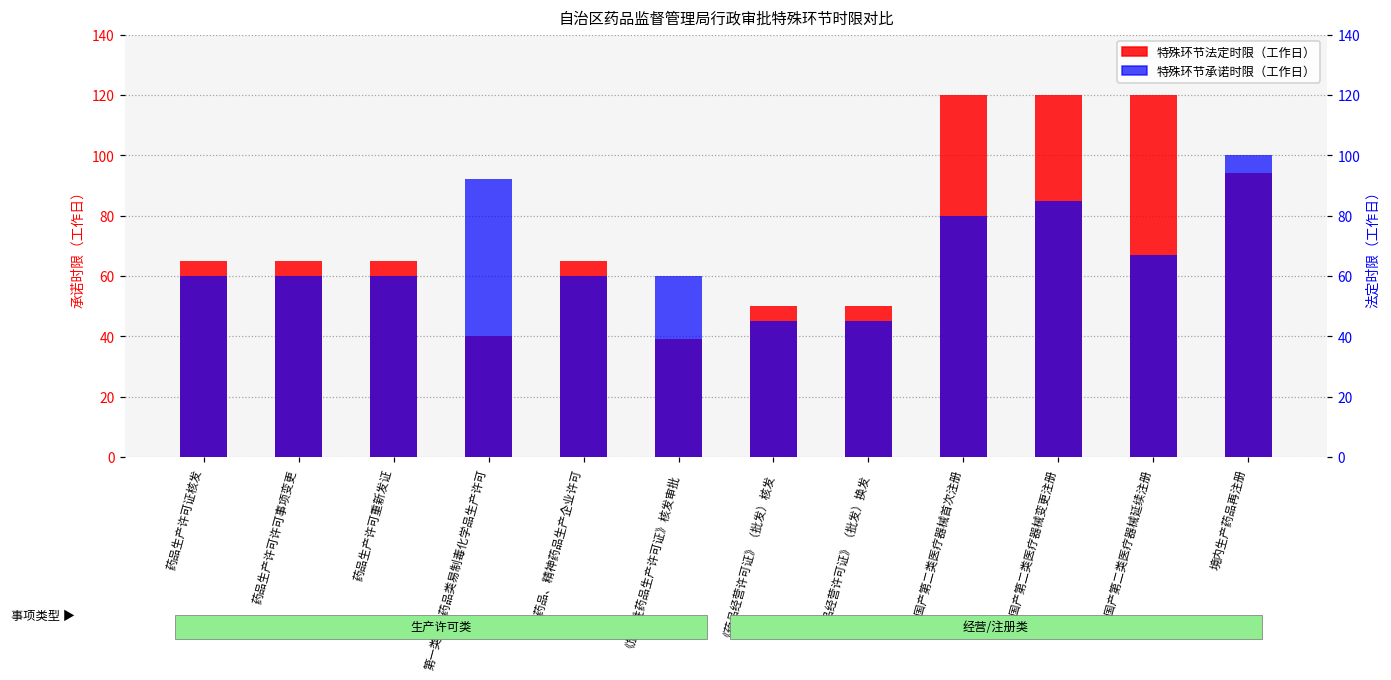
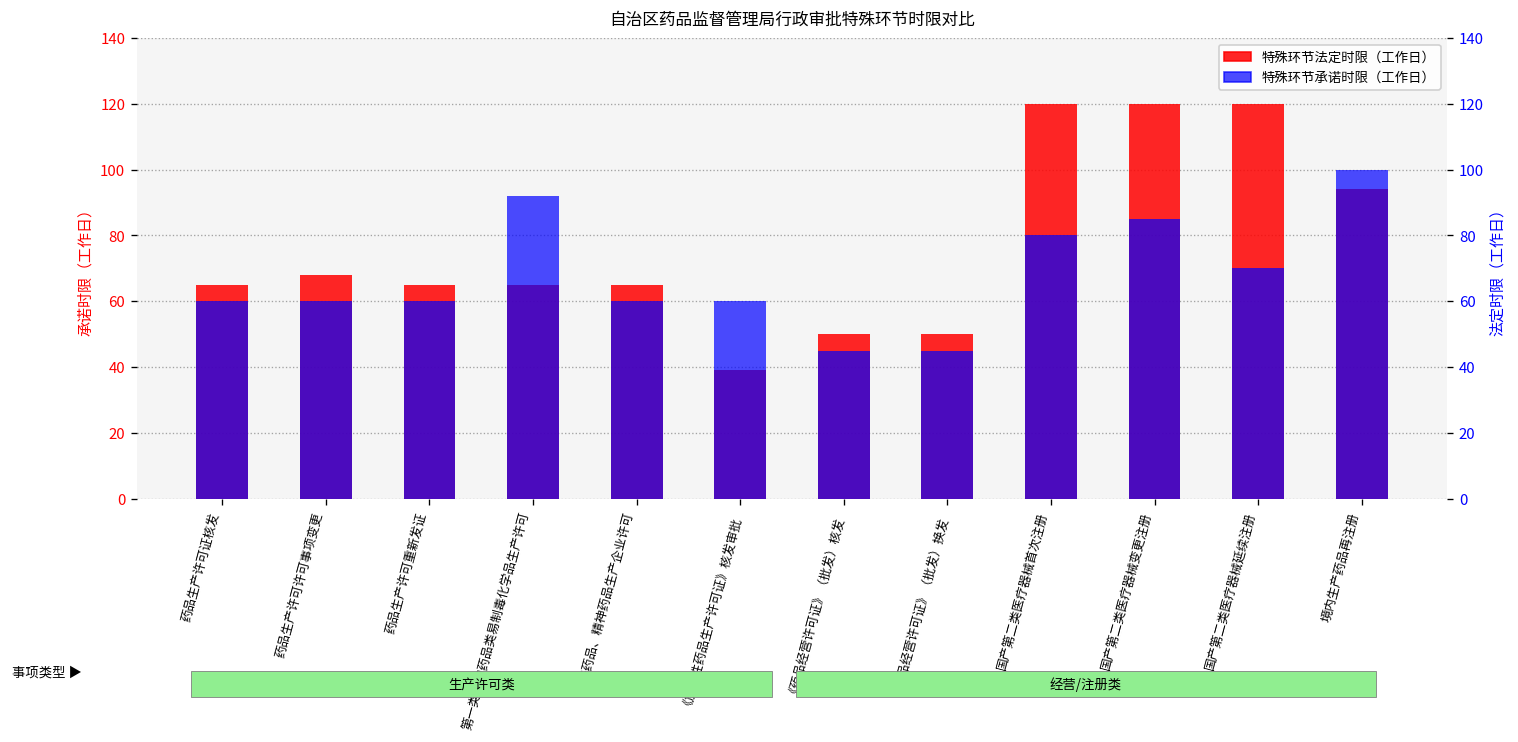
  {
    "特殊环节法定时限（工作日）": {
      "药品生产许可证核发": 65,
-     "药品生产许可许可事项变更": 65,
+     "药品生产许可许可事项变更": 68,
      "药品生产许可重新发证": 65,
-     "第一类中的药品类易制毒化学品生产许可": 40,
+     "第一类中的药品类易制毒化学品生产许可": 65,
      "麻醉药品、精神药品生产企业许可": 65,
      "《放射性药品生产许可证》核发审批": 39,
      "《药品经营许可证》（批发）核发": 50,
      "《药品经营许可证》（批发）换发": 50,
      "国产第二类医疗器械首次注册": 120,
      "国产第二类医疗器械变更注册": 120,
      "国产第二类医疗器械延续注册": 120,
      "境内生产药品再注册": 94
    },
    "特殊环节承诺时限（工作日）": {
      "药品生产许可证核发": 60,
      "药品生产许可许可事项变更": 60,
      "药品生产许可重新发证": 60,
      "第一类中的药品类易制毒化学品生产许可": 92,
      "麻醉药品、精神药品生产企业许可": 60,
      "《放射性药品生产许可证》核发审批": 60,
      "《药品经营许可证》（批发）核发": 45,
      "《药品经营许可证》（批发）换发": 45,
      "国产第二类医疗器械首次注册": 80,
      "国产第二类医疗器械变更注册": 85,
-     "国产第二类医疗器械延续注册": 67,
+     "国产第二类医疗器械延续注册": 70,
      "境内生产药品再注册": 100
    }
  }
